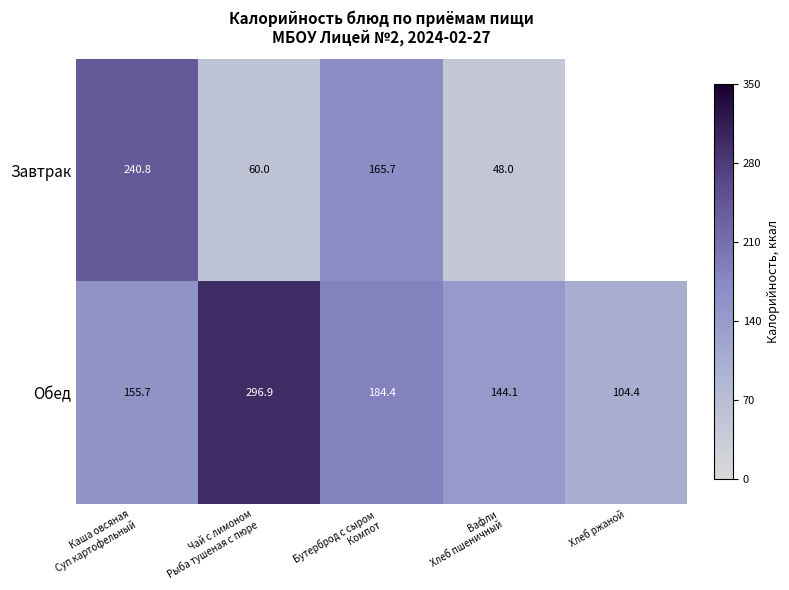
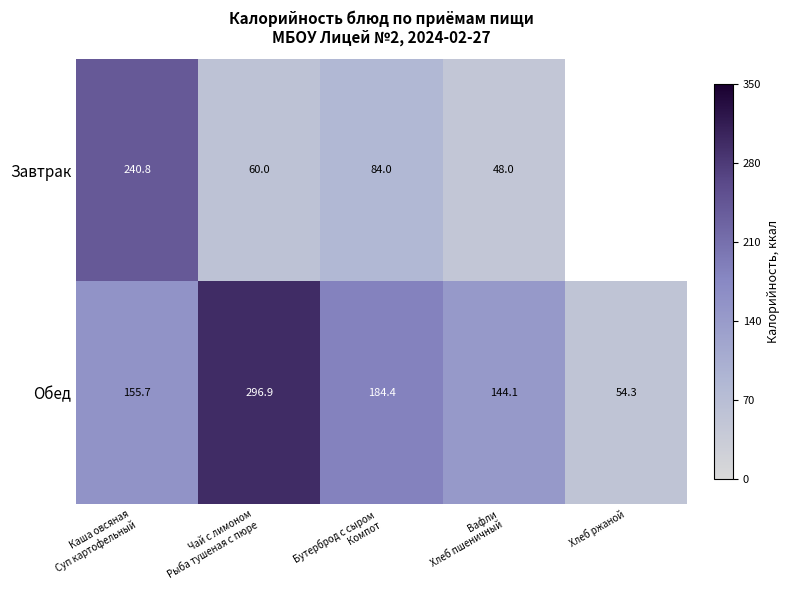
  {
    "Завтрак": {
      "Каша овсяная Суп картофельный": 240.8,
      "Чай с лимоном Рыба тушеная с пюре": 60.0,
-     "Бутерброд с сыром Компот": 165.7,
+     "Бутерброд с сыром Компот": 84.0,
      "Вафли Хлеб пшеничный": 48.0
    },
    "Обед": {
      "Каша овсяная Суп картофельный": 155.7,
      "Чай с лимоном Рыба тушеная с пюре": 296.9,
      "Бутерброд с сыром Компот": 184.4,
      "Вафли Хлеб пшеничный": 144.1,
-     "Хлеб ржаной": 104.4
+     "Хлеб ржаной": 54.3
    }
  }
